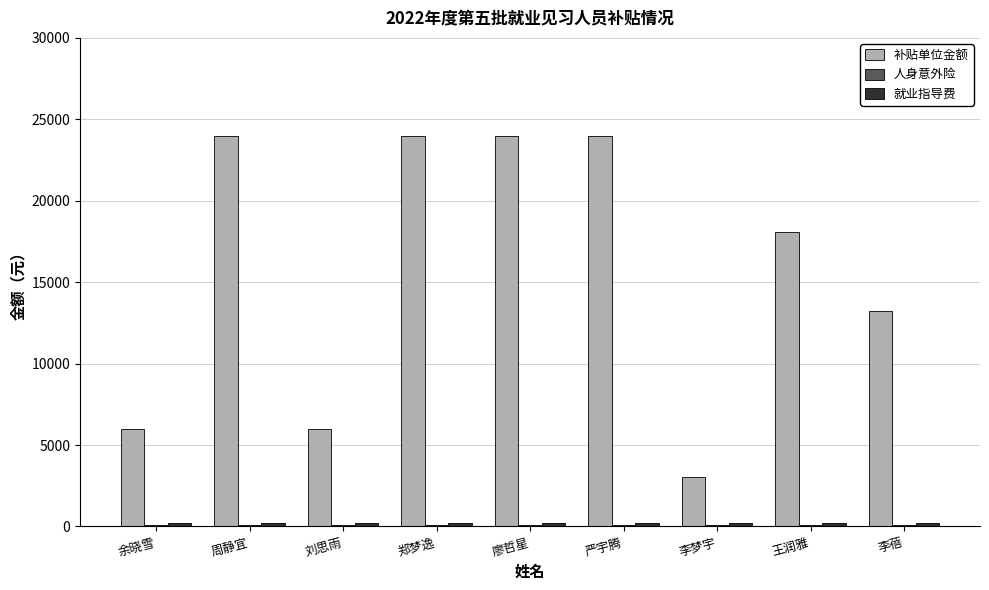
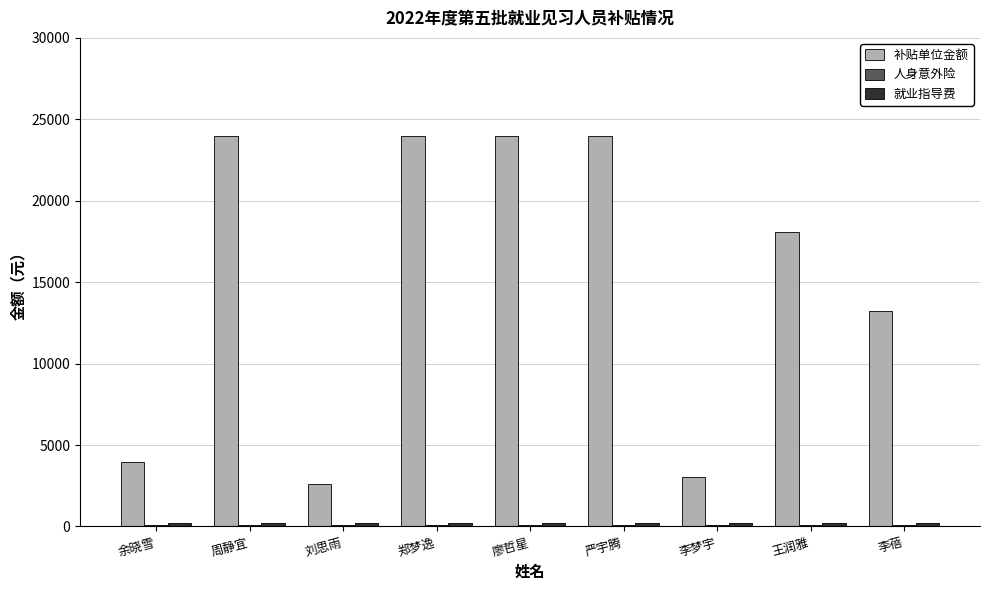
  {
    "补贴单位金额": {
-     "余晓雪": 6000,
+     "余晓雪": 4000,
      "周静宜": 24000,
-     "刘思雨": 6000,
+     "刘思雨": 2600,
      "郑梦逸": 24000,
      "廖哲星": 24000,
      "严宇腾": 24000,
      "李梦宇": 3000,
      "王润雅": 18100,
      "李蓓": 13200
    },
    "就业指导费": {
      "余晓雪": 200,
      "周静宜": 200,
      "刘思雨": 200,
      "郑梦逸": 200,
      "廖哲星": 200,
      "严宇腾": 200,
      "李梦宇": 200,
      "王润雅": 200,
      "李蓓": 200
    }
  }
